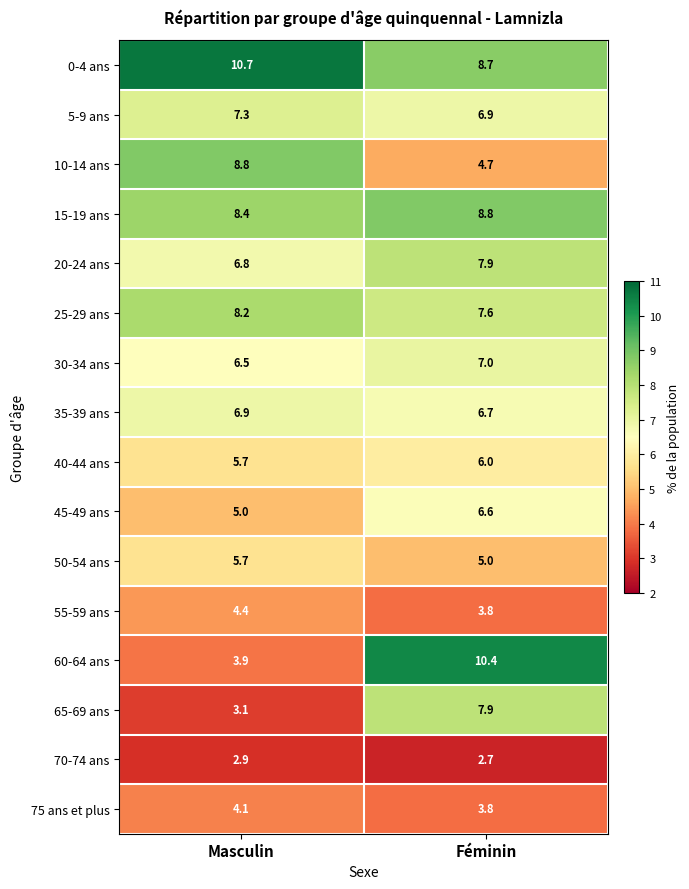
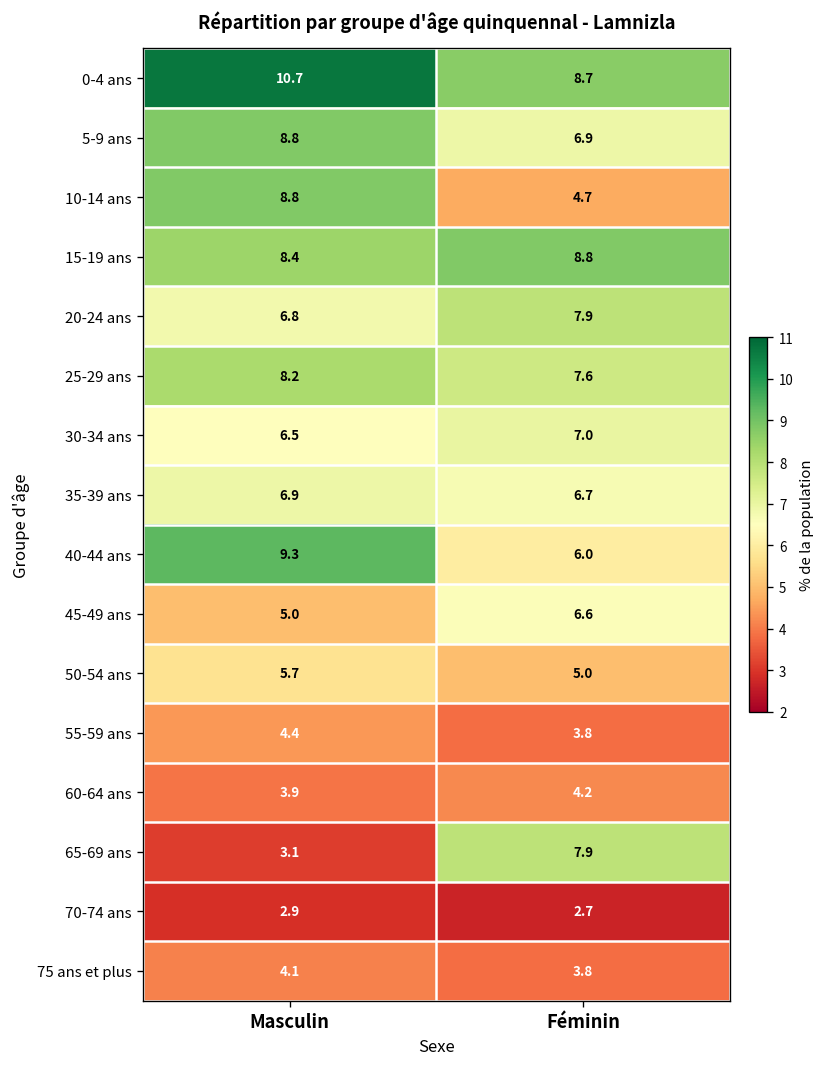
  {
    "0-4 ans": {
      "Masculin": 10.7,
      "Féminin": 8.7
    },
    "5-9 ans": {
-     "Masculin": 7.3,
+     "Masculin": 8.8,
      "Féminin": 6.9
    },
    "10-14 ans": {
      "Masculin": 8.8,
      "Féminin": 4.7
    },
    "15-19 ans": {
      "Masculin": 8.4,
      "Féminin": 8.8
    },
    "20-24 ans": {
      "Masculin": 6.8,
      "Féminin": 7.9
    },
    "25-29 ans": {
      "Masculin": 8.2,
      "Féminin": 7.6
    },
    "30-34 ans": {
      "Masculin": 6.5,
      "Féminin": 7.0
    },
    "35-39 ans": {
      "Masculin": 6.9,
      "Féminin": 6.7
    },
    "40-44 ans": {
-     "Masculin": 5.7,
+     "Masculin": 9.3,
      "Féminin": 6.0
    },
    "45-49 ans": {
      "Masculin": 5.0,
      "Féminin": 6.6
    },
    "50-54 ans": {
      "Masculin": 5.7,
      "Féminin": 5.0
    },
    "55-59 ans": {
      "Masculin": 4.4,
      "Féminin": 3.8
    },
    "60-64 ans": {
      "Masculin": 3.9,
-     "Féminin": 10.4
+     "Féminin": 4.2
    },
    "65-69 ans": {
      "Masculin": 3.1,
      "Féminin": 7.9
    },
    "70-74 ans": {
      "Masculin": 2.9,
      "Féminin": 2.7
    },
    "75 ans et plus": {
      "Masculin": 4.1,
      "Féminin": 3.8
    }
  }
